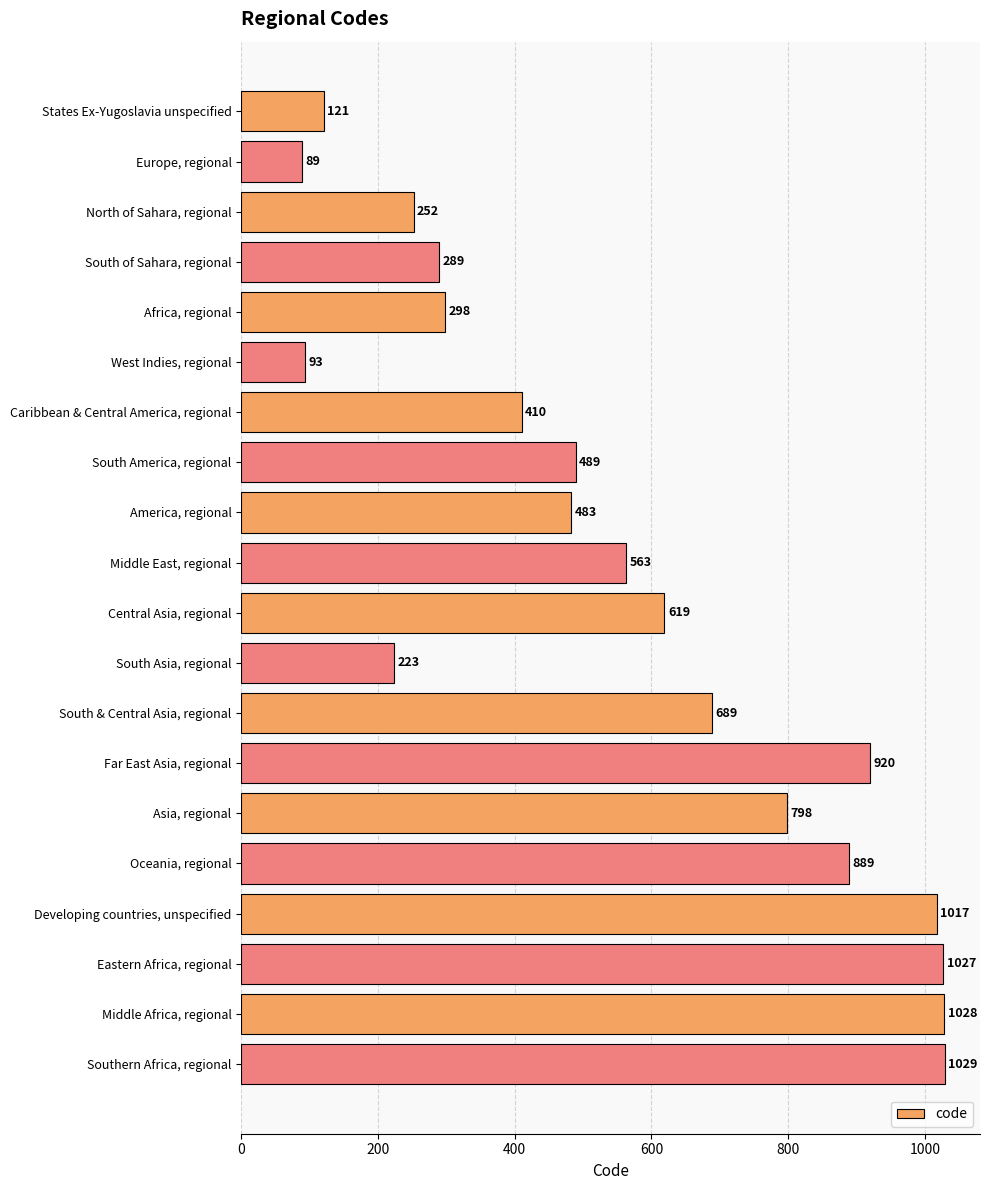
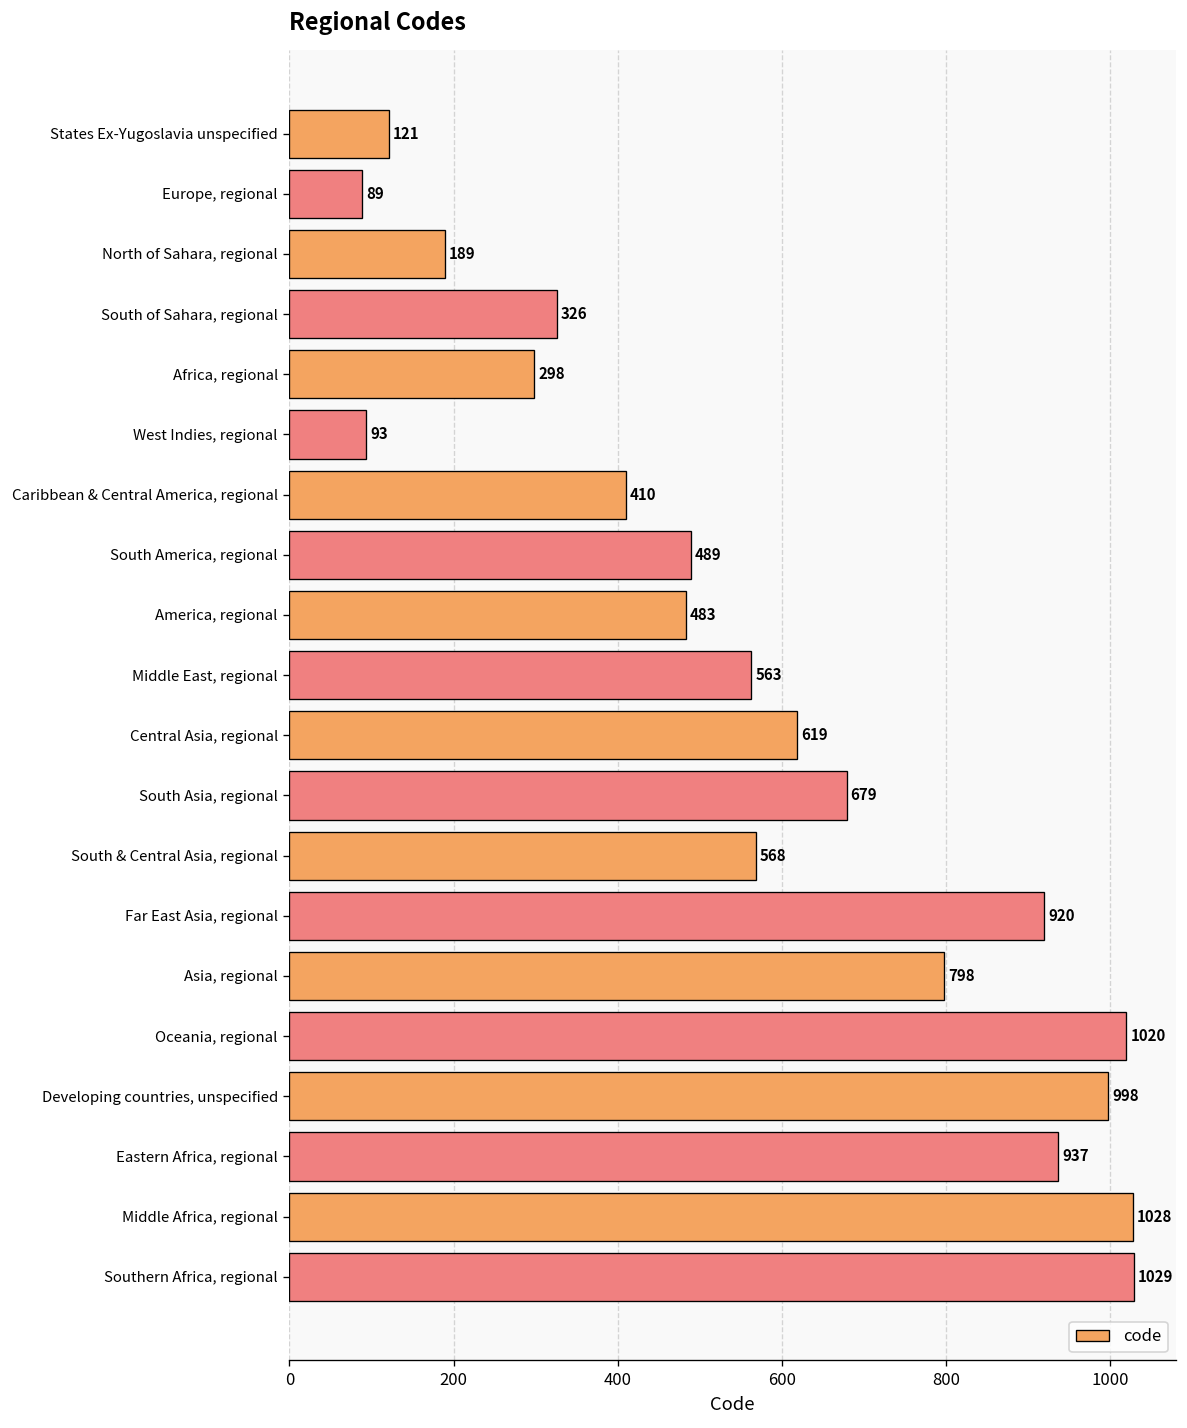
  {
    "States Ex-Yugoslavia unspecified": 121,
    "Europe, regional": 89,
-   "North of Sahara, regional": 252,
-   "South of Sahara, regional": 289,
+   "North of Sahara, regional": 189,
+   "South of Sahara, regional": 326,
    "Africa, regional": 298,
    "West Indies, regional": 93,
    "Caribbean & Central America, regional": 410,
    "South America, regional": 489,
    "America, regional": 483,
    "Middle East, regional": 563,
    "Central Asia, regional": 619,
-   "South Asia, regional": 223,
-   "South & Central Asia, regional": 689,
+   "South Asia, regional": 679,
+   "South & Central Asia, regional": 568,
    "Far East Asia, regional": 920,
    "Asia, regional": 798,
-   "Oceania, regional": 889,
-   "Developing countries, unspecified": 1017,
-   "Eastern Africa, regional": 1027,
+   "Oceania, regional": 1020,
+   "Developing countries, unspecified": 998,
+   "Eastern Africa, regional": 937,
    "Middle Africa, regional": 1028,
    "Southern Africa, regional": 1029
  }
